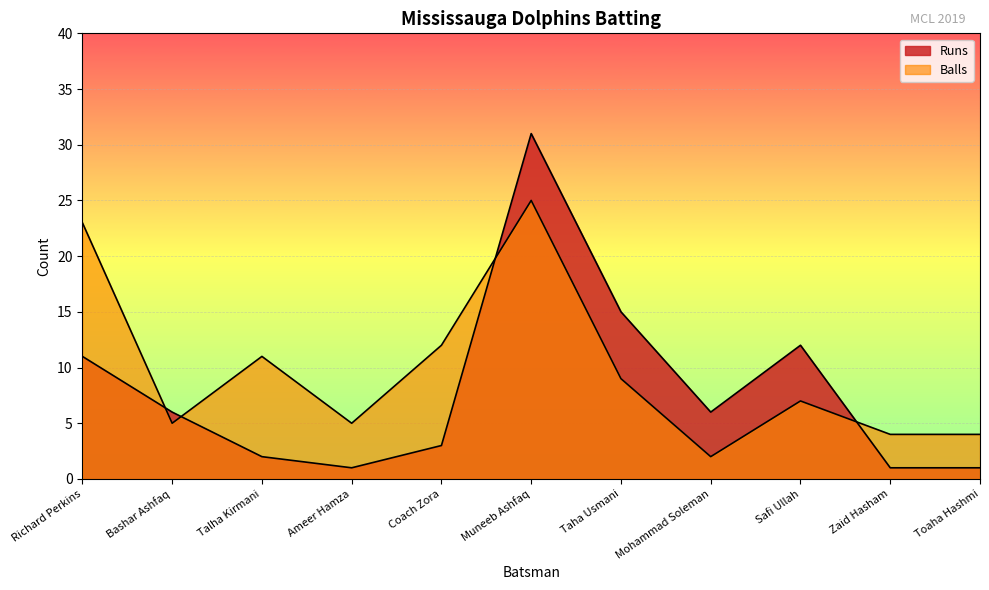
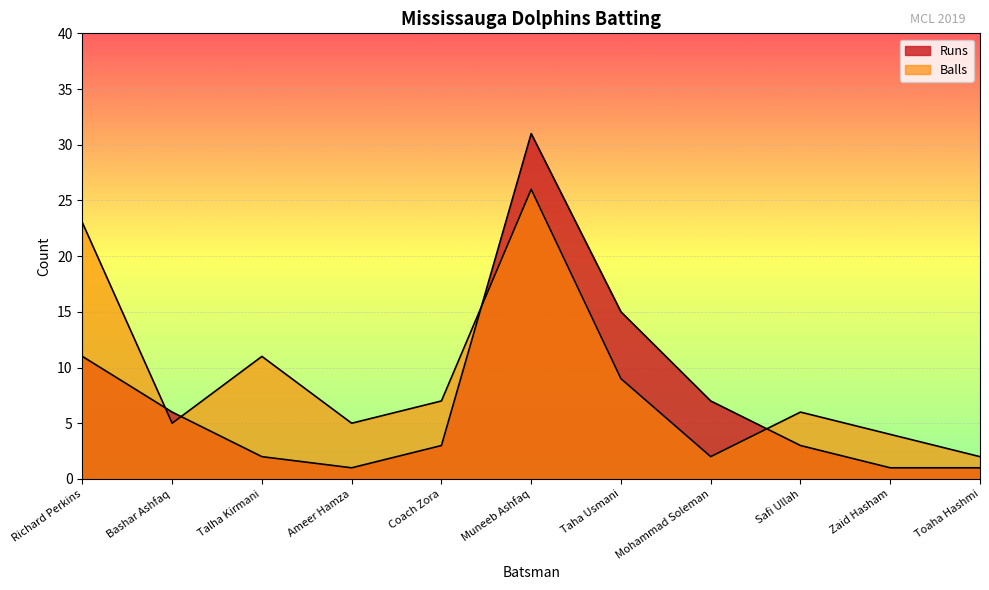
  {
    "Runs": {
      "Richard Perkins": 11,
      "Bashar Ashfaq": 6,
      "Talha Kirmani": 2,
      "Ameer Hamza": 1,
      "Coach Zora": 3,
      "Muneeb Ashfaq": 31,
      "Taha Usmani": 15,
-     "Mohammad Soleman": 6,
-     "Safi Ullah": 12,
+     "Mohammad Soleman": 7,
+     "Safi Ullah": 3,
      "Zaid Hasham": 1,
      "Toaha Hashmi": 1
    },
    "Balls": {
      "Richard Perkins": 23,
      "Bashar Ashfaq": 5,
      "Talha Kirmani": 11,
      "Ameer Hamza": 5,
-     "Coach Zora": 12,
-     "Muneeb Ashfaq": 25,
+     "Coach Zora": 7,
+     "Muneeb Ashfaq": 26,
      "Taha Usmani": 9,
      "Mohammad Soleman": 2,
-     "Safi Ullah": 7,
+     "Safi Ullah": 6,
      "Zaid Hasham": 4,
-     "Toaha Hashmi": 4
+     "Toaha Hashmi": 2
    }
  }
